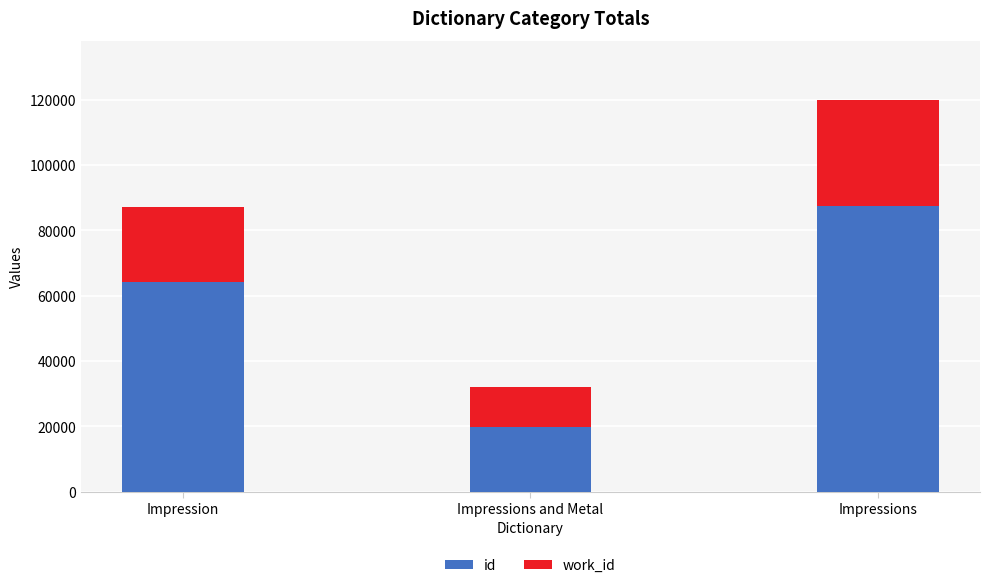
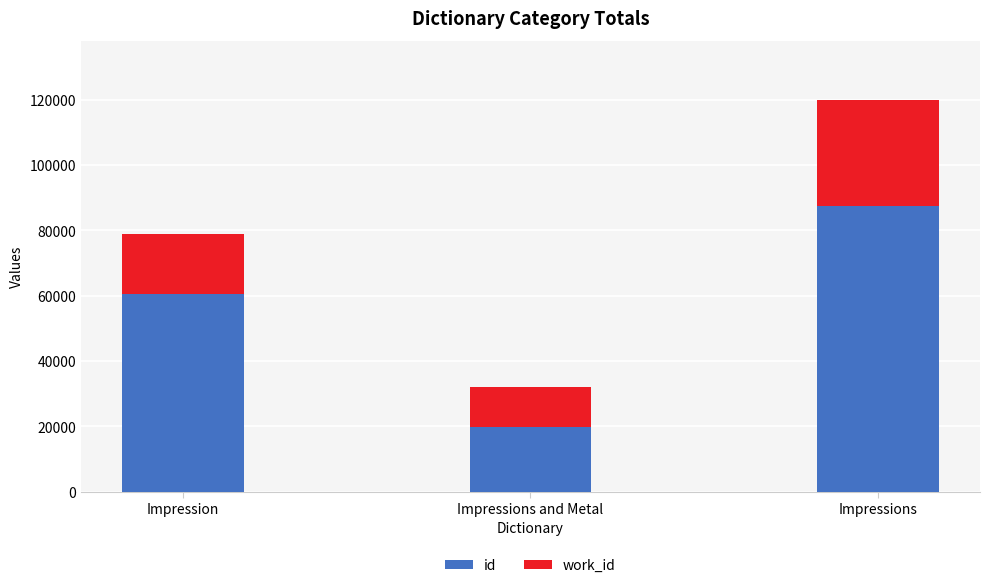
  {
    "id": {
-     "Impression": 64000,
+     "Impression": 61000,
      "Impressions and Metal": 20000,
      "Impressions": 87000
    },
    "work_id": {
-     "Impression": 23000,
+     "Impression": 18000,
      "Impressions and Metal": 12000,
      "Impressions": 33000
    }
  }
